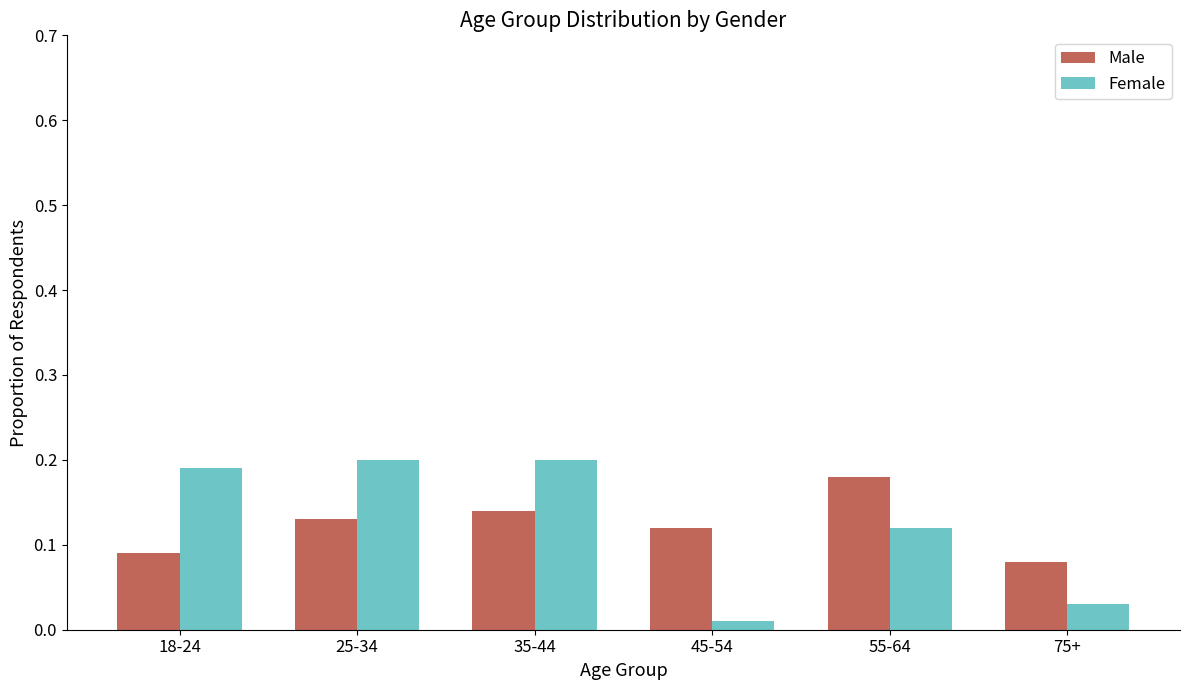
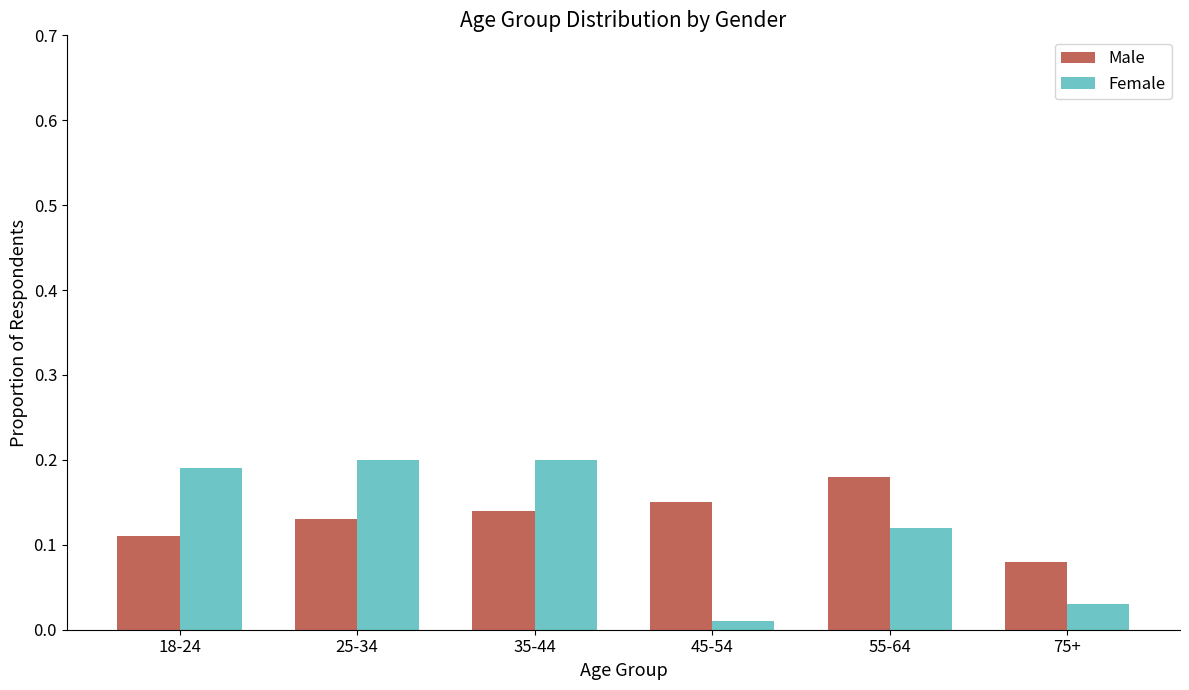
  {
    "Male": {
-     "18-24": 0.09,
+     "18-24": 0.11,
      "25-34": 0.13,
      "35-44": 0.14,
-     "45-54": 0.12,
+     "45-54": 0.15,
      "55-64": 0.18,
      "75+": 0.08
    },
    "Female": {
      "18-24": 0.19,
      "25-34": 0.20,
      "35-44": 0.20,
      "45-54": 0.01,
      "55-64": 0.12,
      "75+": 0.03
    }
  }
